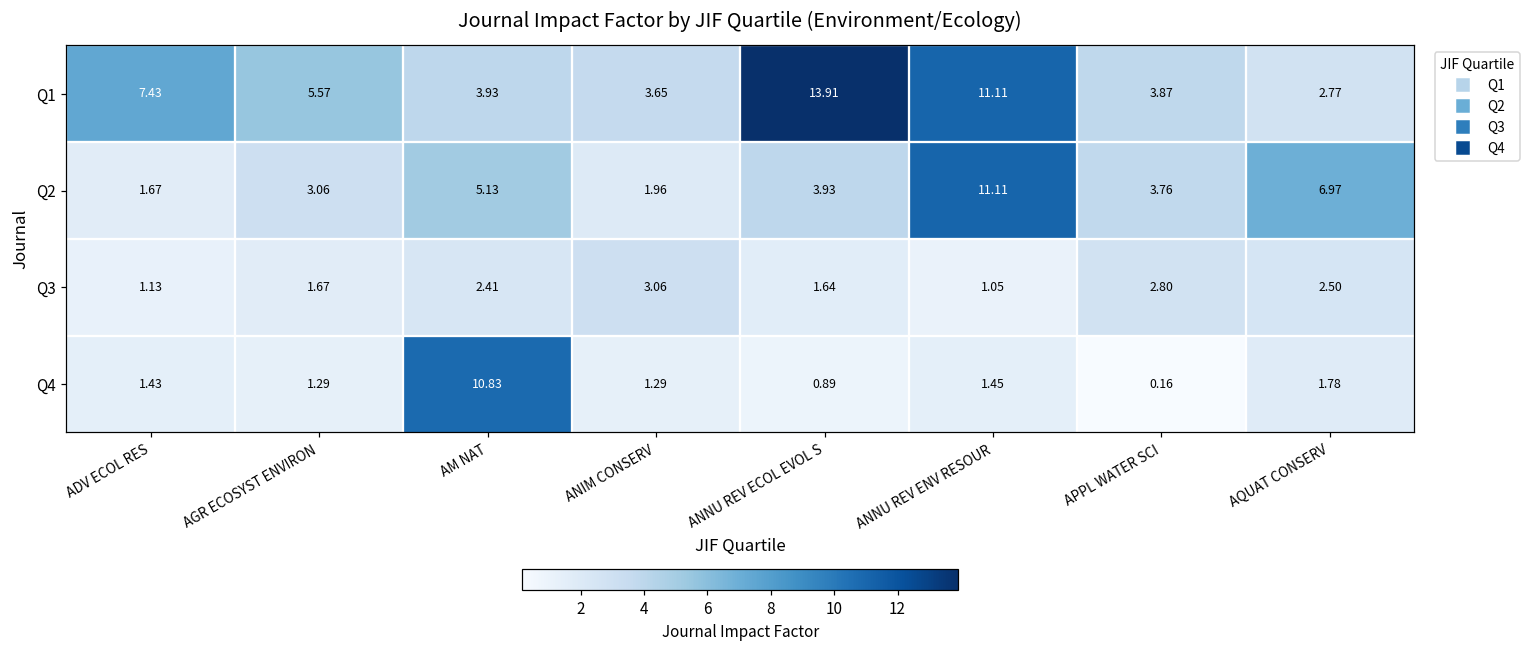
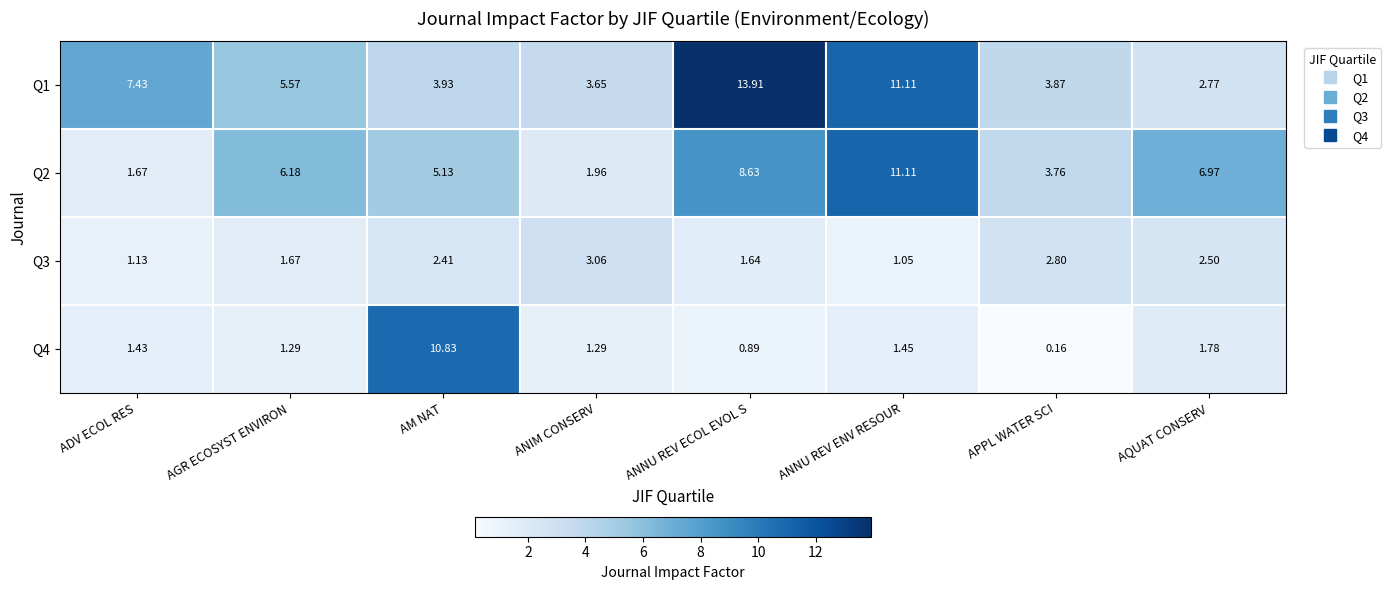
  {
    "Q1": {
      "ADV ECOL RES": 7.43,
      "AGR ECOSYST ENVIRON": 5.57,
      "AM NAT": 3.93,
      "ANIM CONSERV": 3.65,
      "ANNU REV ECOL EVOL S": 13.91,
      "ANNU REV ENV RESOUR": 11.11,
      "APPL WATER SCI": 3.87,
      "AQUAT CONSERV": 2.77
    },
    "Q2": {
      "ADV ECOL RES": 1.67,
-     "AGR ECOSYST ENVIRON": 3.06,
+     "AGR ECOSYST ENVIRON": 6.18,
      "AM NAT": 5.13,
      "ANIM CONSERV": 1.96,
-     "ANNU REV ECOL EVOL S": 3.93,
+     "ANNU REV ECOL EVOL S": 8.63,
      "ANNU REV ENV RESOUR": 11.11,
      "APPL WATER SCI": 3.76,
      "AQUAT CONSERV": 6.97
    },
    "Q3": {
      "ADV ECOL RES": 1.13,
      "AGR ECOSYST ENVIRON": 1.67,
      "AM NAT": 2.41,
      "ANIM CONSERV": 3.06,
      "ANNU REV ECOL EVOL S": 1.64,
      "ANNU REV ENV RESOUR": 1.05,
      "APPL WATER SCI": 2.80,
      "AQUAT CONSERV": 2.50
    },
    "Q4": {
      "ADV ECOL RES": 1.43,
      "AGR ECOSYST ENVIRON": 1.29,
      "AM NAT": 10.83,
      "ANIM CONSERV": 1.29,
      "ANNU REV ECOL EVOL S": 0.89,
      "ANNU REV ENV RESOUR": 1.45,
      "APPL WATER SCI": 0.16,
      "AQUAT CONSERV": 1.78
    }
  }
